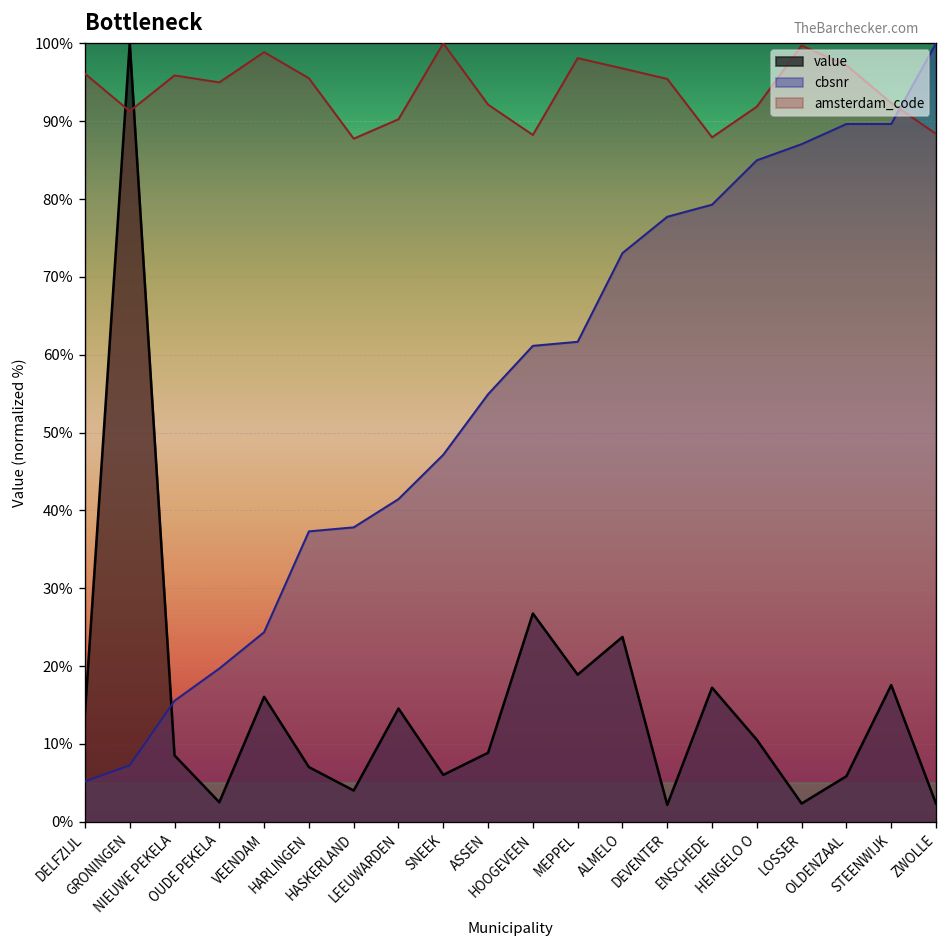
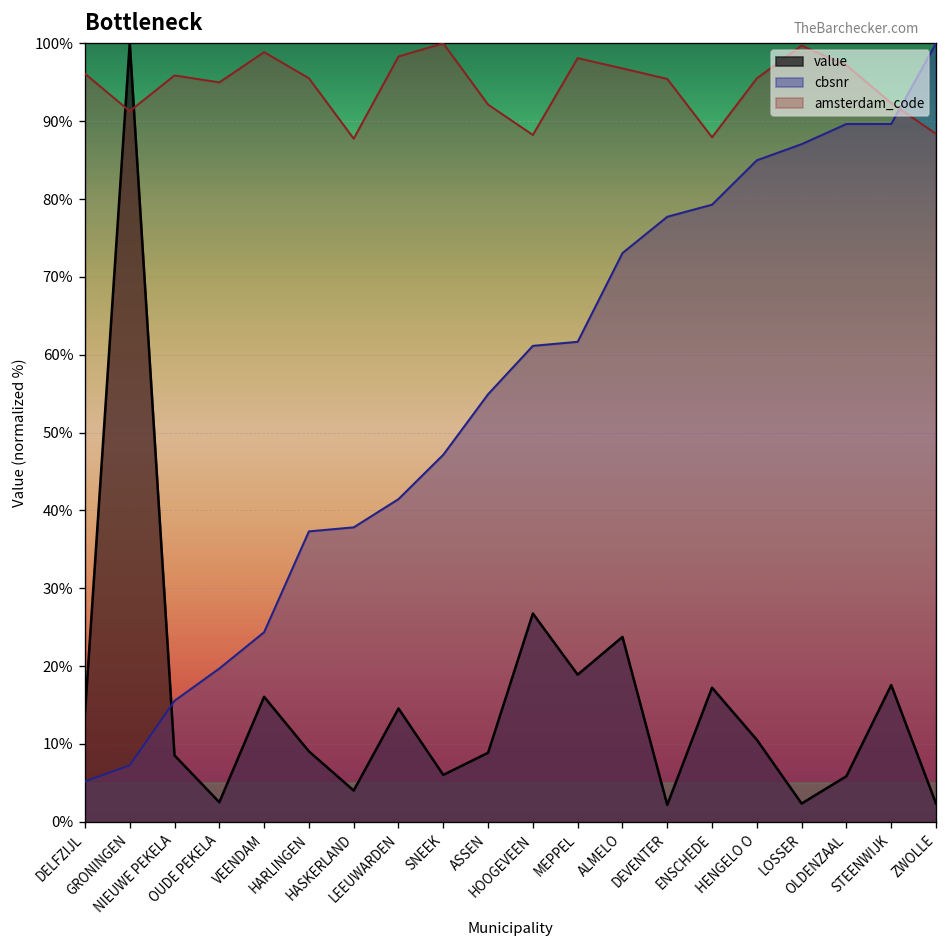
  {
    "value": {
      "DELFZIJL": "14%",
      "GRONINGEN": "100%",
      "NIEUWE PEKELA": "9%",
      "VEENDAM": "16%",
-     "HARLINGEN": "7%",
+     "HARLINGEN": "9%",
      "LEEUWARDEN": "15%",
      "SNEEK": "6%",
      "ASSEN": "9%",
      "HOOGEVEEN": "27%",
      "MEPPEL": "19%",
      "ALMELO": "24%",
      "ENSCHEDE": "17%",
      "HENGELO O": "11%",
      "OLDENZAAL": "6%",
      "STEENWIJK": "18%"
    },
    "cbsnr": {
      "DELFZIJL": "5%",
      "GRONINGEN": "7%",
      "NIEUWE PEKELA": "16%",
      "OUDE PEKELA": "20%",
      "VEENDAM": "24%",
      "HARLINGEN": "37%",
      "HASKERLAND": "38%",
      "LEEUWARDEN": "41%",
      "SNEEK": "47%",
      "ASSEN": "55%",
      "HOOGEVEEN": "61%",
      "MEPPEL": "62%",
      "ALMELO": "73%",
      "DEVENTER": "78%",
      "ENSCHEDE": "79%",
      "HENGELO O": "85%",
      "LOSSER": "87%",
      "OLDENZAAL": "90%",
      "STEENWIJK": "90%",
      "ZWOLLE": "100%"
    },
    "amsterdam_code": {
      "DELFZIJL": "96%",
      "GRONINGEN": "91%",
      "NIEUWE PEKELA": "96%",
      "OUDE PEKELA": "95%",
      "VEENDAM": "99%",
      "HARLINGEN": "96%",
      "HASKERLAND": "88%",
-     "LEEUWARDEN": "90%",
+     "LEEUWARDEN": "98%",
      "SNEEK": "100%",
      "ASSEN": "92%",
      "HOOGEVEEN": "88%",
      "MEPPEL": "98%",
      "ALMELO": "97%",
      "DEVENTER": "95%",
      "ENSCHEDE": "88%",
-     "HENGELO O": "92%",
+     "HENGELO O": "95%",
      "LOSSER": "100%",
      "ZWOLLE": "88%"
    }
  }
